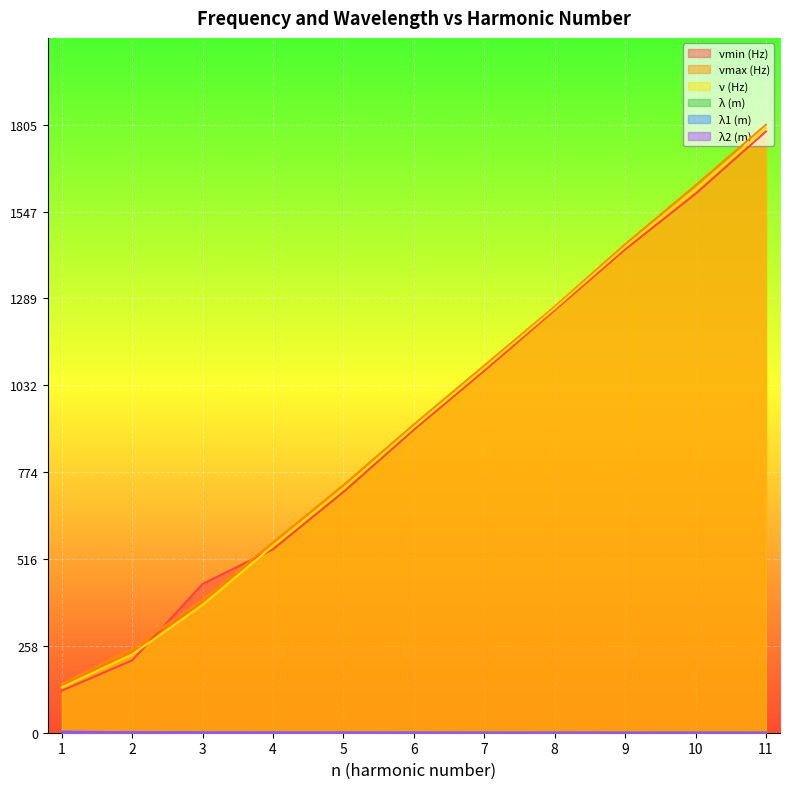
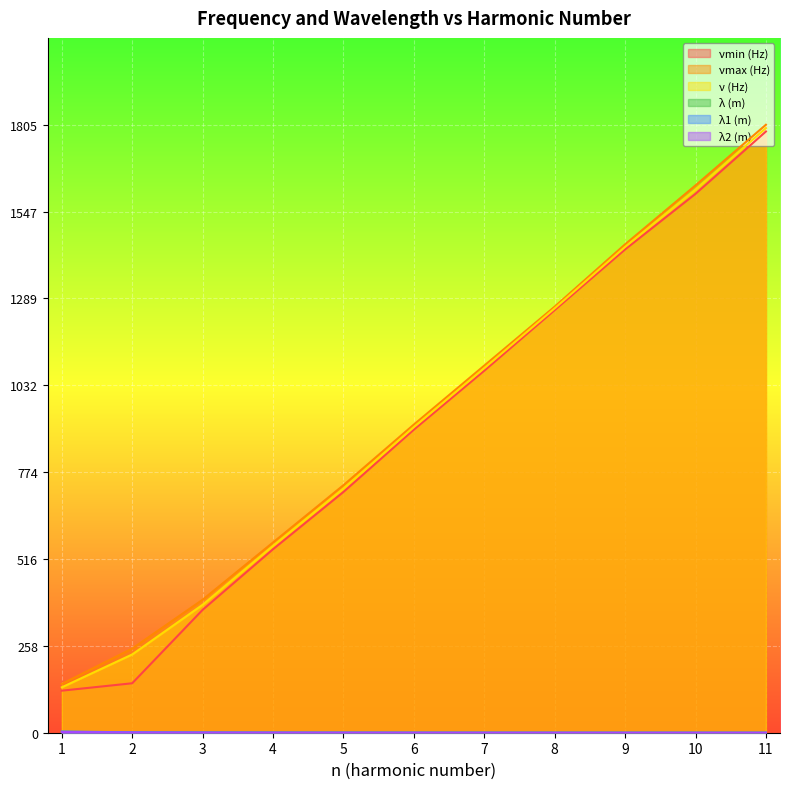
  {
    "νmin (Hz)": {
      "1": 120,
-     "2": 210,
-     "3": 440,
+     "2": 150,
+     "3": 360,
      "4": 540,
      "5": 710,
      "7": 1070,
      "10": 1600
    }
  }
